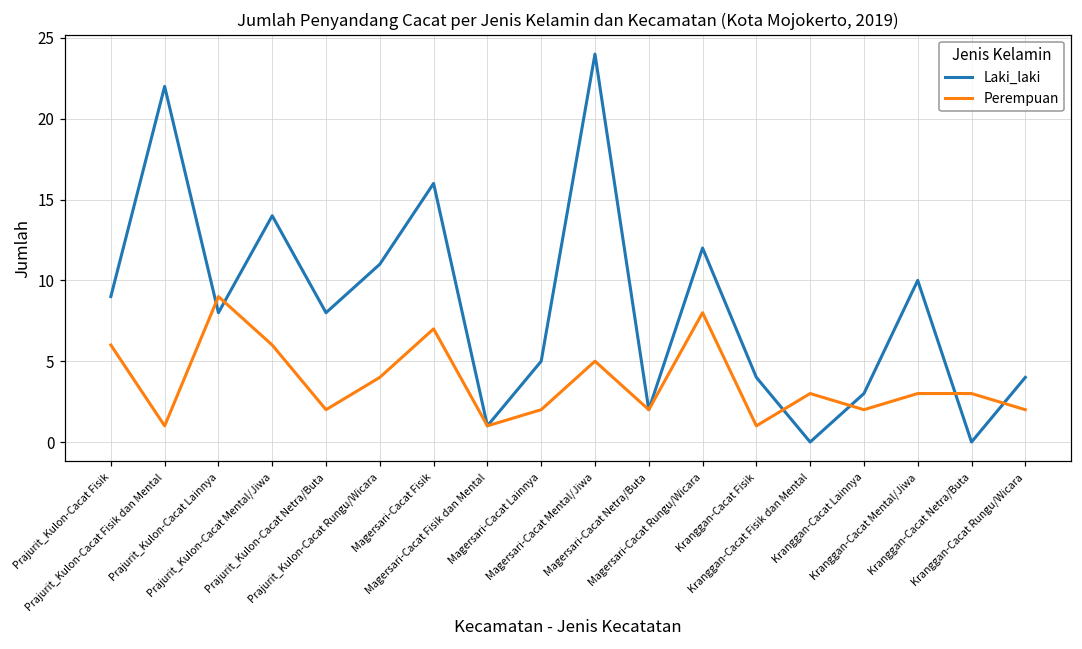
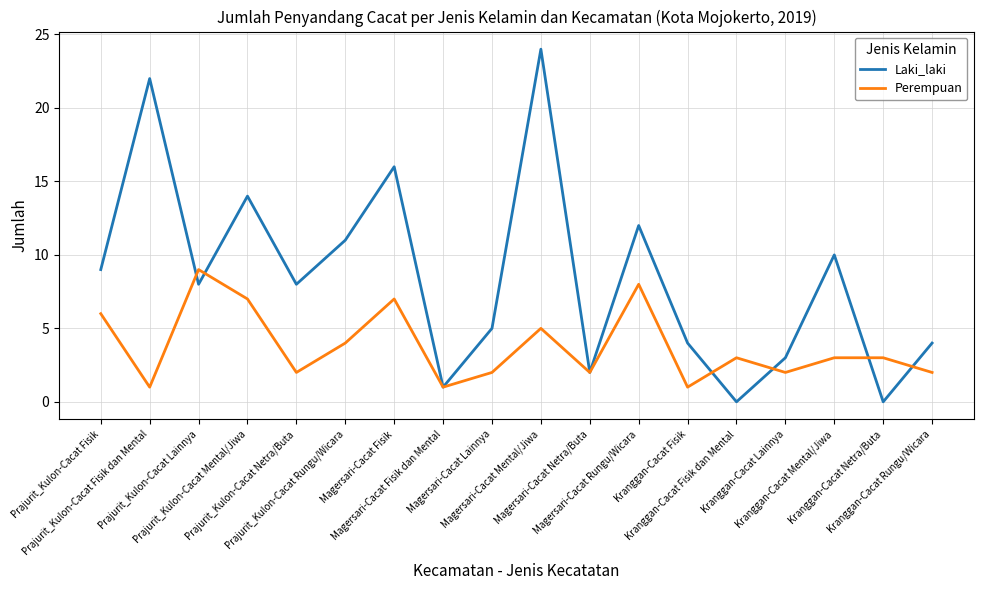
  {
    "Laki_laki": {
      "Prajurit_Kulon-Cacat Fisik": 9,
      "Prajurit_Kulon-Cacat Fisik dan Mental": 22,
      "Prajurit_Kulon-Cacat Lainnya": 8,
      "Prajurit_Kulon-Cacat Mental/Jiwa": 14,
      "Prajurit_Kulon-Cacat Netra/Buta": 8,
      "Prajurit_Kulon-Cacat Rungu/Wicara": 11,
      "Magersari-Cacat Fisik": 16,
      "Magersari-Cacat Lainnya": 5,
      "Magersari-Cacat Mental/Jiwa": 24,
      "Magersari-Cacat Rungu/Wicara": 12,
      "Kranggan-Cacat Fisik": 4,
      "Kranggan-Cacat Fisik dan Mental": 0,
      "Kranggan-Cacat Lainnya": 3,
      "Kranggan-Cacat Mental/Jiwa": 10,
      "Kranggan-Cacat Netra/Buta": 0,
      "Kranggan-Cacat Rungu/Wicara": 4
    },
    "Perempuan": {
      "Prajurit_Kulon-Cacat Fisik": 6,
      "Prajurit_Kulon-Cacat Fisik dan Mental": 1,
      "Prajurit_Kulon-Cacat Lainnya": 9,
-     "Prajurit_Kulon-Cacat Mental/Jiwa": 6,
+     "Prajurit_Kulon-Cacat Mental/Jiwa": 7,
      "Prajurit_Kulon-Cacat Netra/Buta": 2,
      "Prajurit_Kulon-Cacat Rungu/Wicara": 4,
      "Magersari-Cacat Fisik": 7,
      "Magersari-Cacat Lainnya": 2,
      "Magersari-Cacat Mental/Jiwa": 5,
      "Magersari-Cacat Rungu/Wicara": 8,
      "Kranggan-Cacat Fisik": 1,
      "Kranggan-Cacat Fisik dan Mental": 3,
      "Kranggan-Cacat Lainnya": 2,
      "Kranggan-Cacat Mental/Jiwa": 3,
      "Kranggan-Cacat Netra/Buta": 3,
      "Kranggan-Cacat Rungu/Wicara": 2
    }
  }
